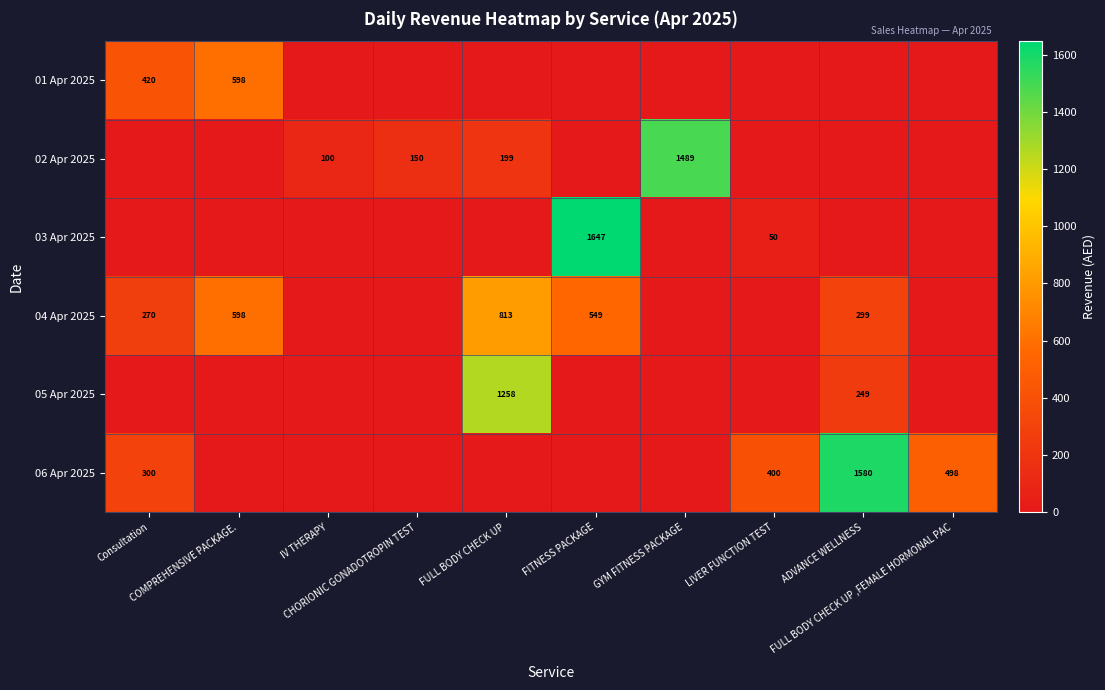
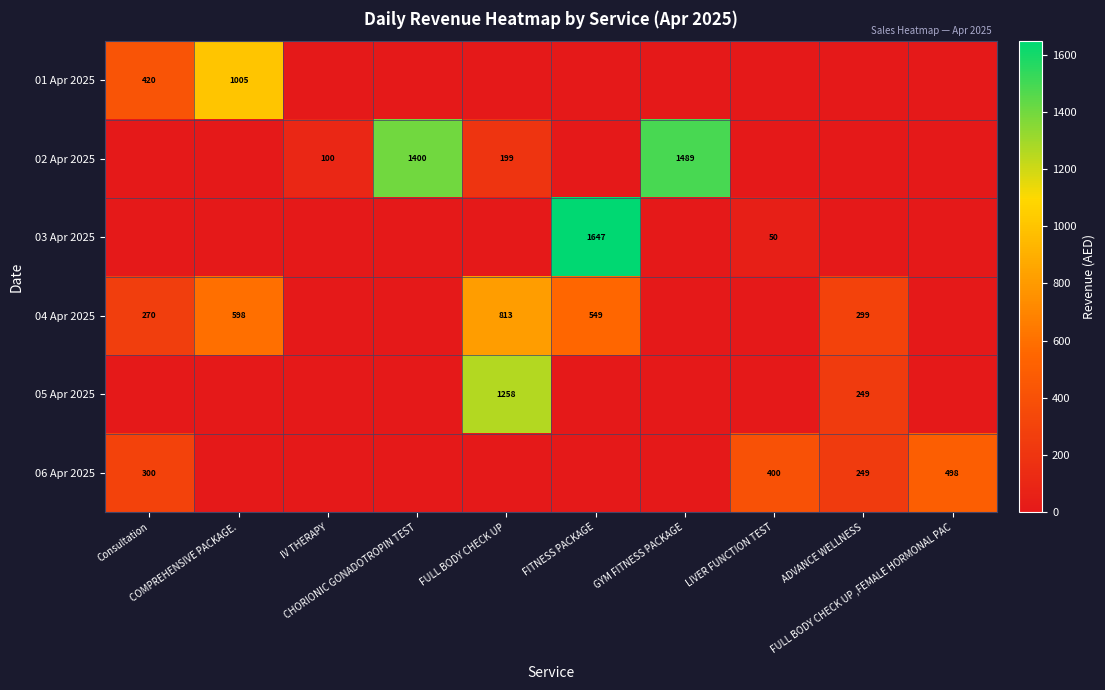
  {
    "01 Apr 2025": {
      "Consultation": 420,
-     "COMPREHENSIVE PACKAGE.": 598
+     "COMPREHENSIVE PACKAGE.": 1005
    },
    "02 Apr 2025": {
      "IV THERAPY": 100,
-     "CHORIONIC GONADOTROPIN TEST": 150,
+     "CHORIONIC GONADOTROPIN TEST": 1400,
      "FULL BODY CHECK UP": 199,
      "GYM FITNESS PACKAGE": 1489
    },
    "03 Apr 2025": {
      "FITNESS PACKAGE": 1647,
      "LIVER FUNCTION TEST": 50
    },
    "04 Apr 2025": {
      "Consultation": 270,
      "COMPREHENSIVE PACKAGE.": 598,
      "FULL BODY CHECK UP": 813,
      "FITNESS PACKAGE": 549,
      "ADVANCE WELLNESS": 299
    },
    "05 Apr 2025": {
      "FULL BODY CHECK UP": 1258,
      "ADVANCE WELLNESS": 249
    },
    "06 Apr 2025": {
      "Consultation": 300,
      "LIVER FUNCTION TEST": 400,
-     "ADVANCE WELLNESS": 1580,
+     "ADVANCE WELLNESS": 249,
      "FULL BODY CHECK UP ,FEMALE HORMONAL PAC": 498
    }
  }
